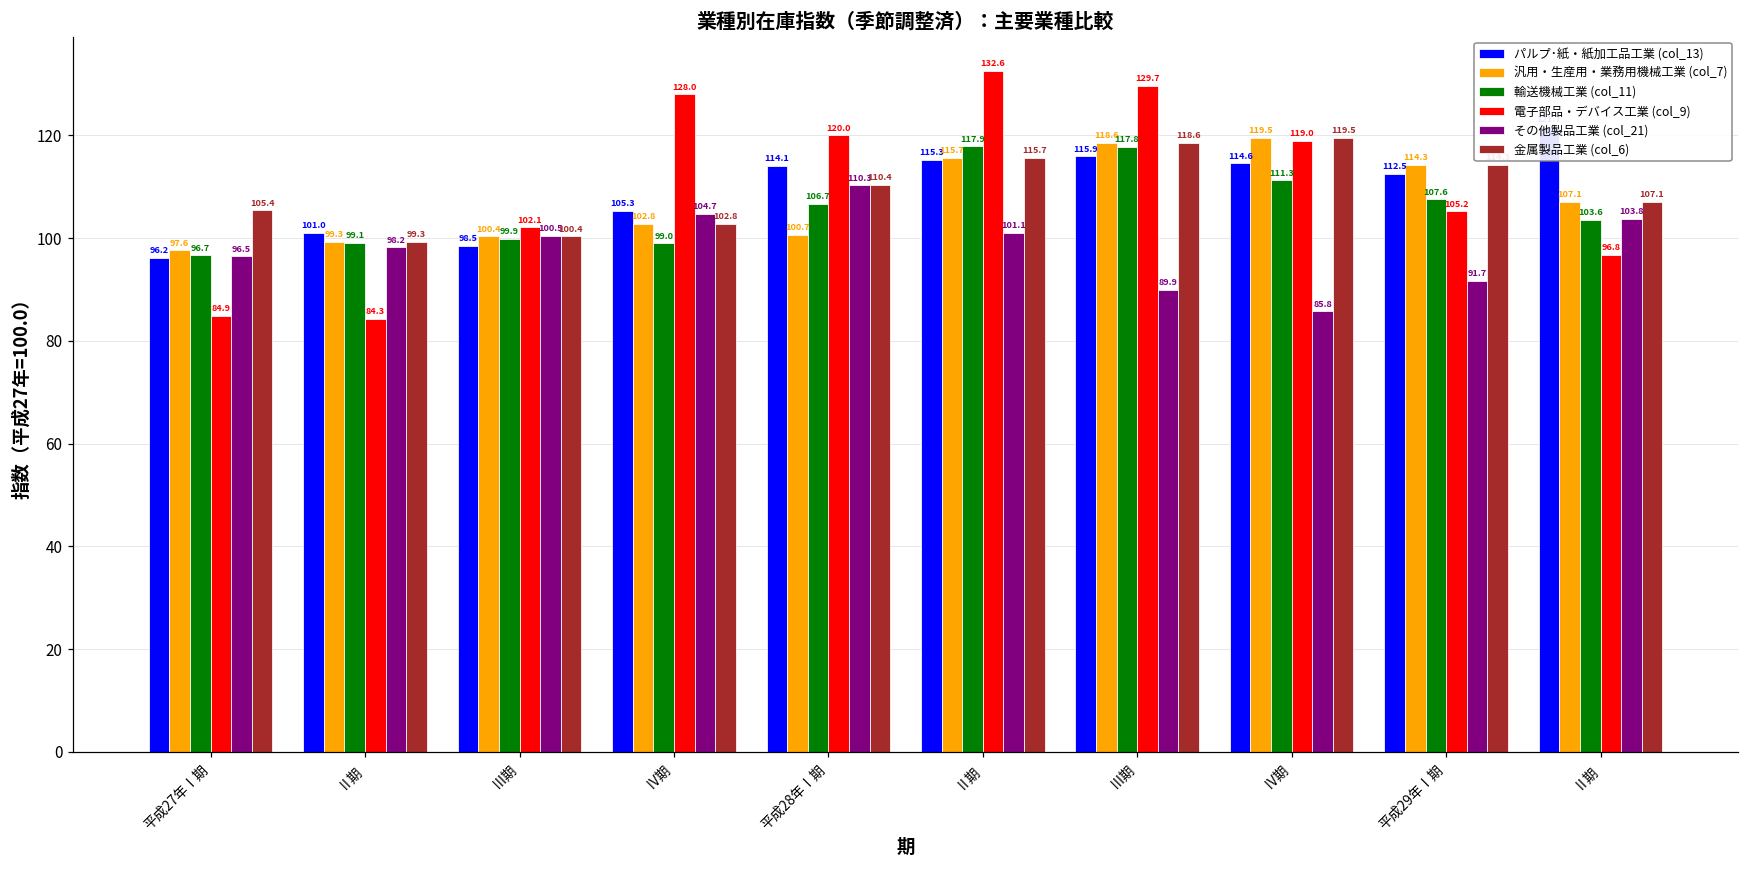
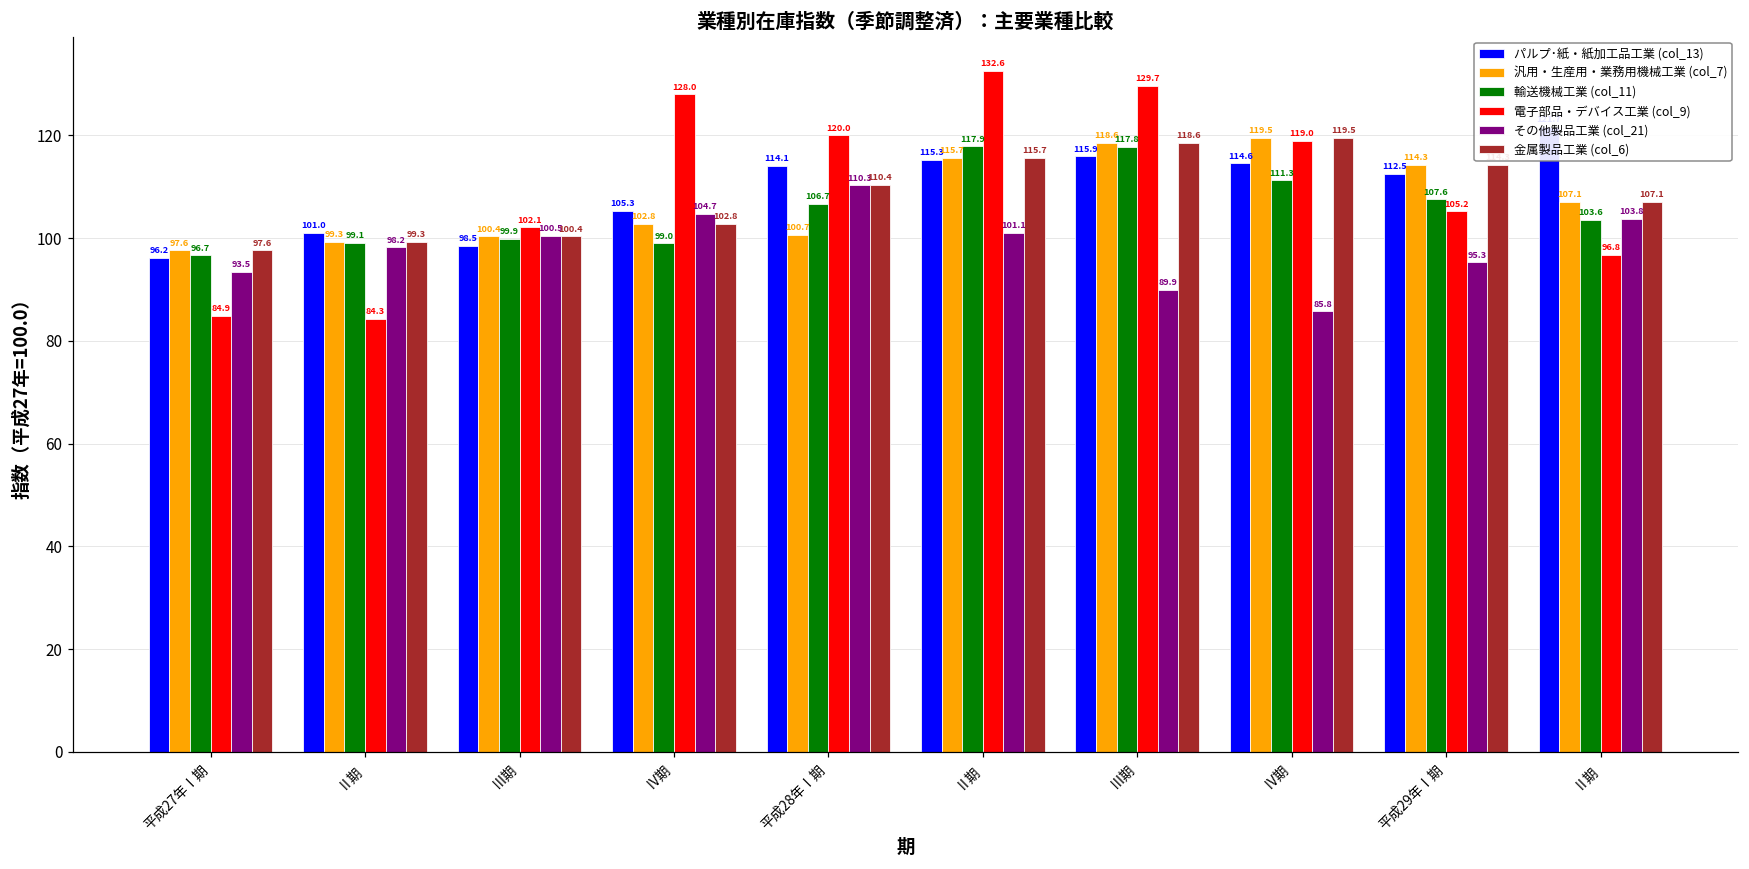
  {
    "パルプ･紙・紙加工品工業 (col_13)": {
      "平成27年Ⅰ期": 96.2,
      "平成28年Ⅰ期": 114.1,
      "平成29年Ⅰ期": 112.5
    },
    "汎用・生産用・業務用機械工業 (col_7)": {
      "平成27年Ⅰ期": 97.6,
      "平成28年Ⅰ期": 100.7,
      "平成29年Ⅰ期": 114.3
    },
    "輸送機械工業 (col_11)": {
      "平成27年Ⅰ期": 96.7,
      "平成28年Ⅰ期": 106.7,
      "平成29年Ⅰ期": 107.6
    },
    "電子部品・デバイス工業 (col_9)": {
      "平成27年Ⅰ期": 84.9,
      "平成28年Ⅰ期": 120.0,
      "平成29年Ⅰ期": 105.2
    },
    "その他製品工業 (col_21)": {
-     "平成27年Ⅰ期": 96.5,
-     "平成29年Ⅰ期": 91.7
+     "平成27年Ⅰ期": 93.5,
+     "平成29年Ⅰ期": 95.3
    },
    "金属製品工業 (col_6)": {
-     "平成27年Ⅰ期": 105.4
+     "平成27年Ⅰ期": 97.6
    }
  }
